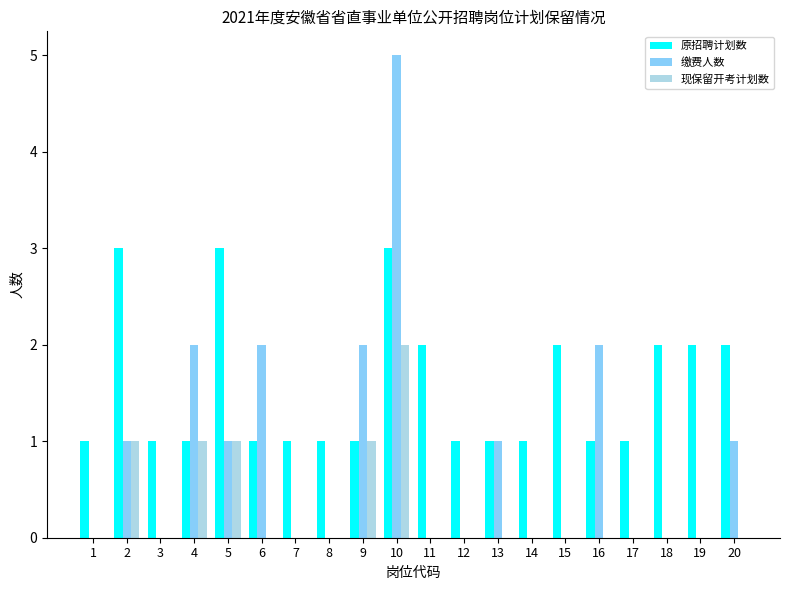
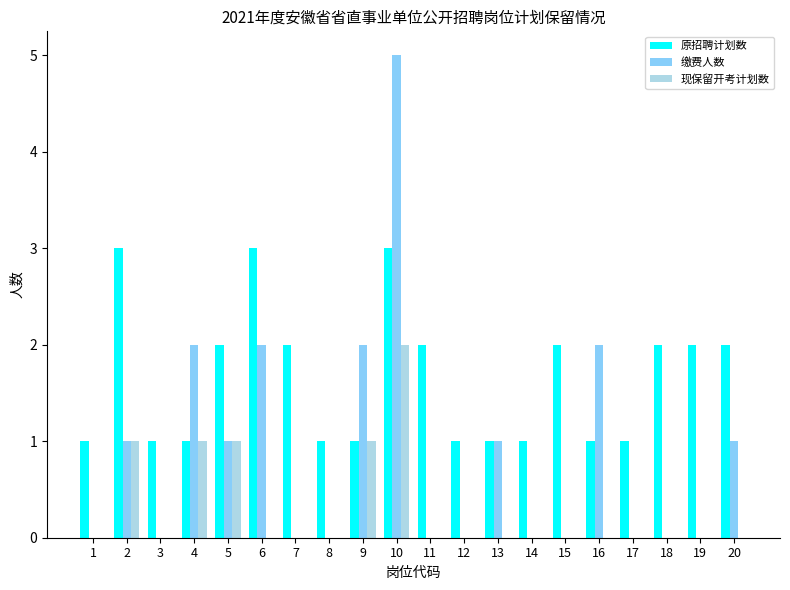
  {
    "原招聘计划数": {
      "1": 1,
      "2": 3,
      "3": 1,
      "4": 1,
-     "5": 3,
-     "6": 1,
-     "7": 1,
+     "5": 2,
+     "6": 3,
+     "7": 2,
      "8": 1,
      "9": 1,
      "10": 3,
      "11": 2,
      "12": 1,
      "13": 1,
      "14": 1,
      "15": 2,
      "16": 1,
      "17": 1,
      "18": 2,
      "19": 2,
      "20": 2
    }
  }
